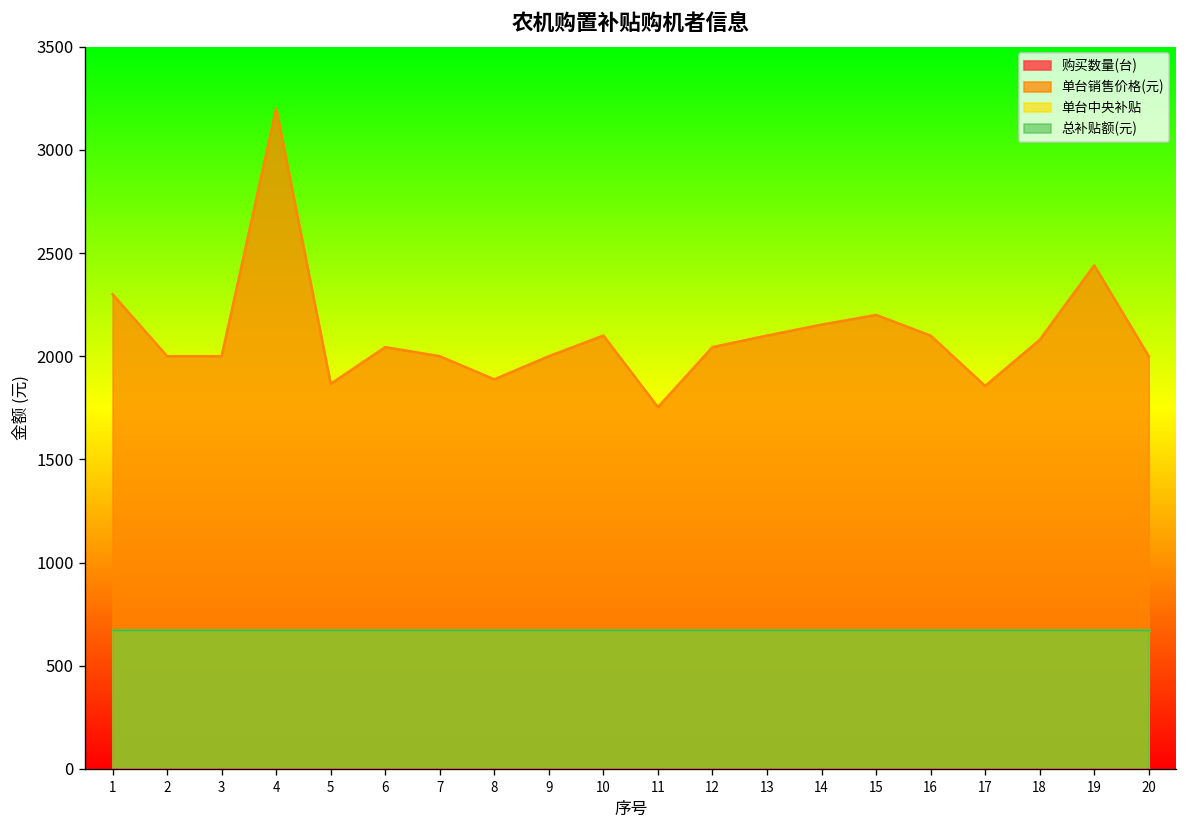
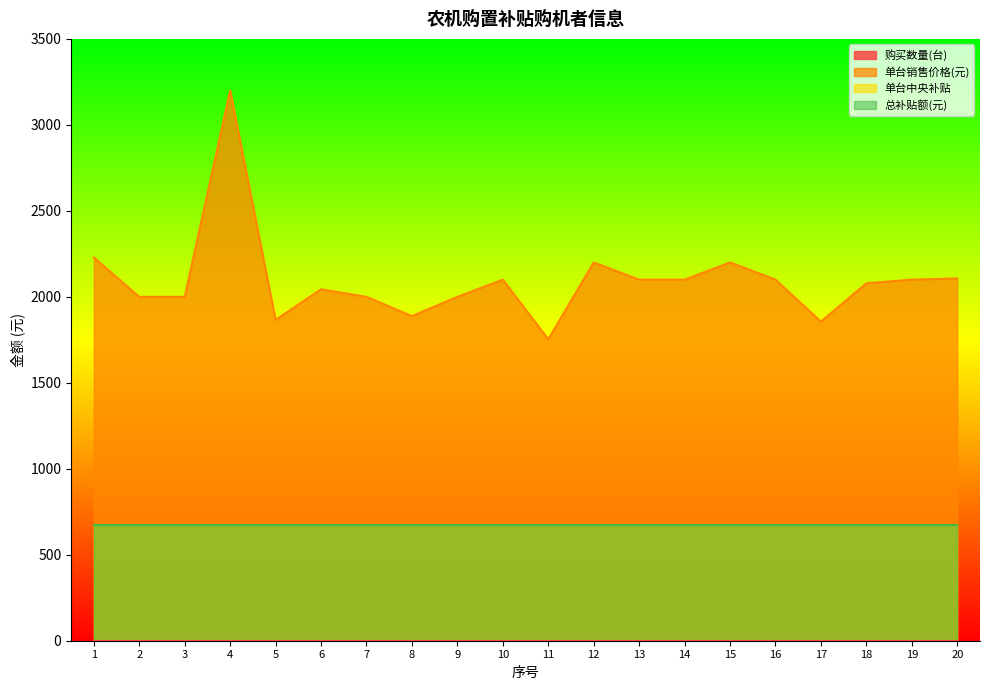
  {
    "购买数量(台)": {
      "1": 0,
      "2": 0,
      "3": 0,
      "4": 0,
      "5": 0,
      "6": 0,
      "7": 0,
      "8": 0,
      "9": 0,
      "10": 0,
      "11": 0,
      "12": 0,
      "13": 0,
      "14": 0,
      "15": 0,
      "16": 0,
      "17": 0,
      "18": 0,
      "19": 0,
      "20": 0
    },
    "单台销售价格(元)": {
-     "1": 2300,
+     "1": 2230,
      "2": 2000,
      "3": 2000,
      "4": 3200,
      "5": 1870,
      "6": 2040,
      "7": 2000,
      "8": 1890,
      "9": 2000,
      "10": 2100,
      "11": 1750,
-     "12": 2040,
+     "12": 2200,
      "13": 2100,
-     "14": 2150,
+     "14": 2100,
      "15": 2200,
      "16": 2100,
      "17": 1860,
      "18": 2080,
-     "19": 2440,
-     "20": 2000
+     "19": 2100,
+     "20": 2110
    },
    "总补贴额(元)": {
      "1": 670,
      "2": 670,
      "3": 670,
      "4": 670,
      "5": 670,
      "6": 670,
      "7": 670,
      "8": 670,
      "9": 670,
      "10": 670,
      "11": 670,
      "12": 670,
      "13": 670,
      "14": 670,
      "15": 670,
      "16": 670,
      "17": 670,
      "18": 670,
      "19": 670,
      "20": 670
    }
  }
